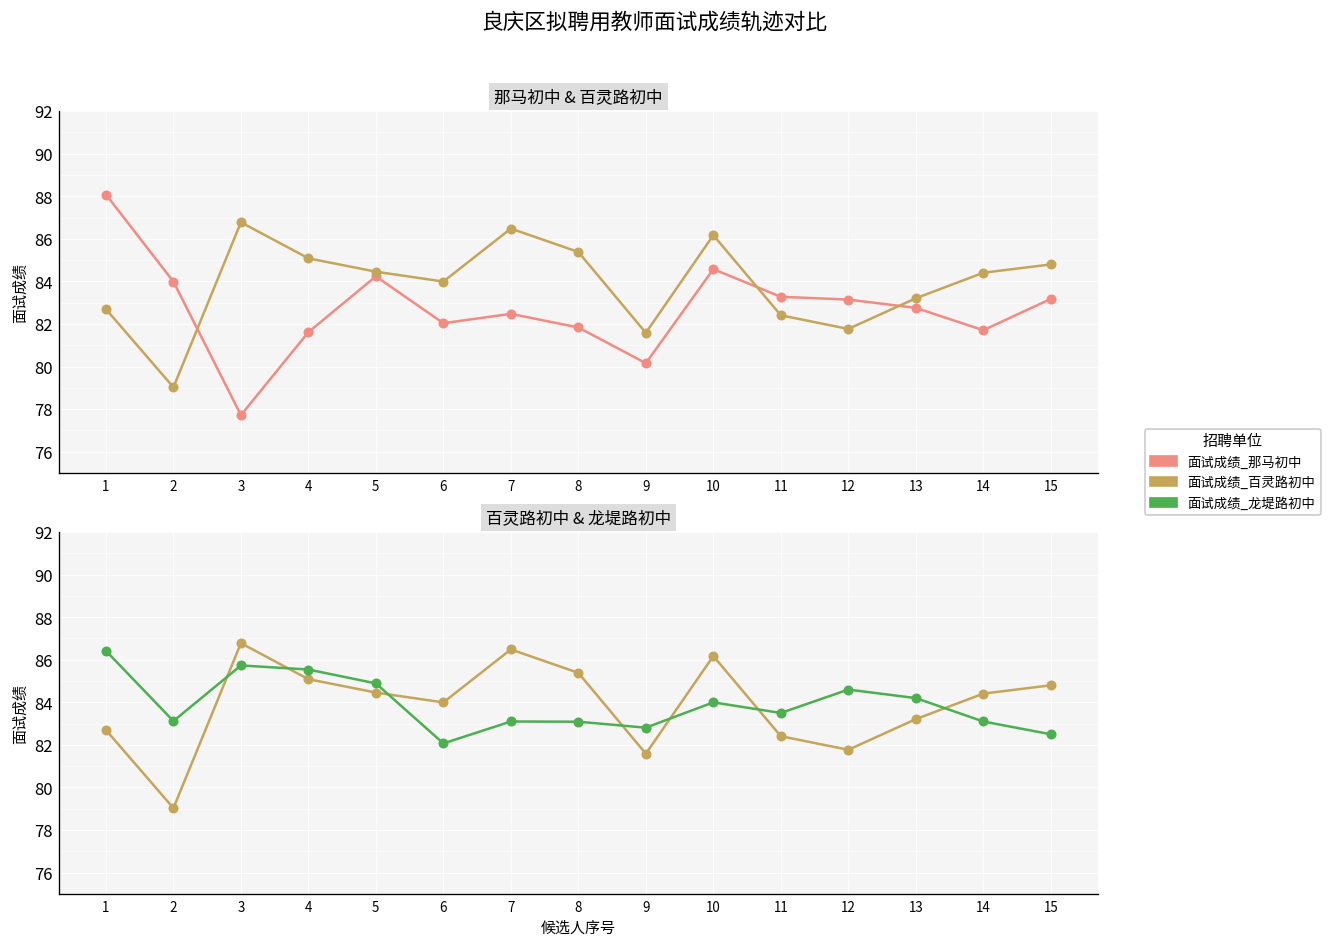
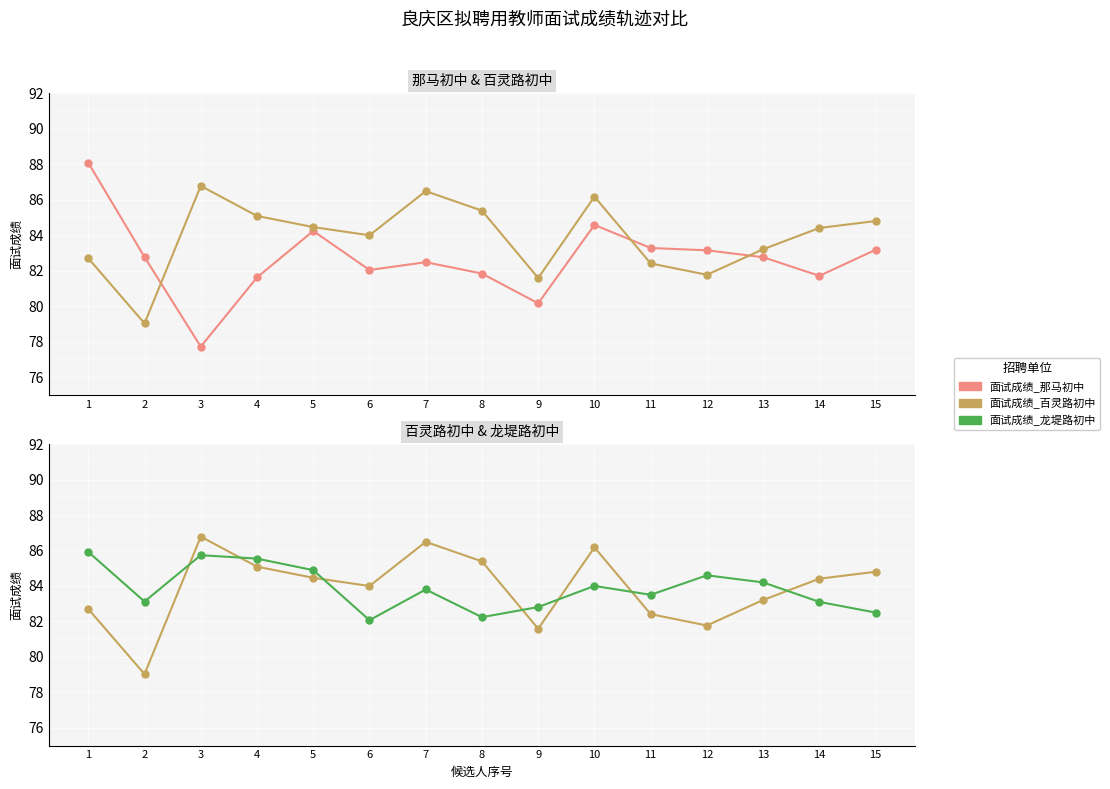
  {
    "那马初中 & 百灵路初中": {
      "面试成绩_那马初中": {
        "1": 88.1,
-       "2": 84.0,
+       "2": 82.8,
        "3": 77.7,
        "4": 81.6,
        "5": 84.2,
        "6": 82.0,
        "7": 82.5,
        "8": 81.8,
        "9": 80.2,
        "10": 84.6,
        "11": 83.3,
        "12": 83.2,
        "13": 82.8,
        "14": 81.7,
        "15": 83.2
      },
      "面试成绩_百灵路初中": {
        "1": 82.7,
        "2": 79.0,
        "3": 86.8,
        "4": 85.1,
        "5": 84.5,
        "6": 84.0,
        "7": 86.5,
        "8": 85.4,
        "9": 81.6,
        "10": 86.2,
        "11": 82.4,
        "12": 81.8,
        "13": 83.2,
        "14": 84.4,
        "15": 84.8
      }
    },
    "百灵路初中 & 龙堤路初中": {
      "面试成绩_百灵路初中": {
        "1": 82.7,
        "2": 79.0,
        "3": 86.8,
        "4": 85.1,
        "5": 84.5,
        "6": 84.0,
        "7": 86.5,
        "8": 85.4,
        "9": 81.6,
        "10": 86.2,
        "11": 82.4,
        "12": 81.8,
        "13": 83.2,
        "14": 84.4,
        "15": 84.8
      },
      "面试成绩_龙堤路初中": {
-       "1": 86.4,
+       "1": 85.9,
        "2": 83.1,
        "3": 85.7,
        "4": 85.5,
        "5": 84.9,
        "6": 82.1,
-       "7": 83.1,
-       "8": 83.1,
+       "7": 83.8,
+       "8": 82.2,
        "9": 82.8,
        "10": 84.0,
        "11": 83.5,
        "12": 84.6,
        "13": 84.2,
        "14": 83.1,
        "15": 82.5
      }
    }
  }
